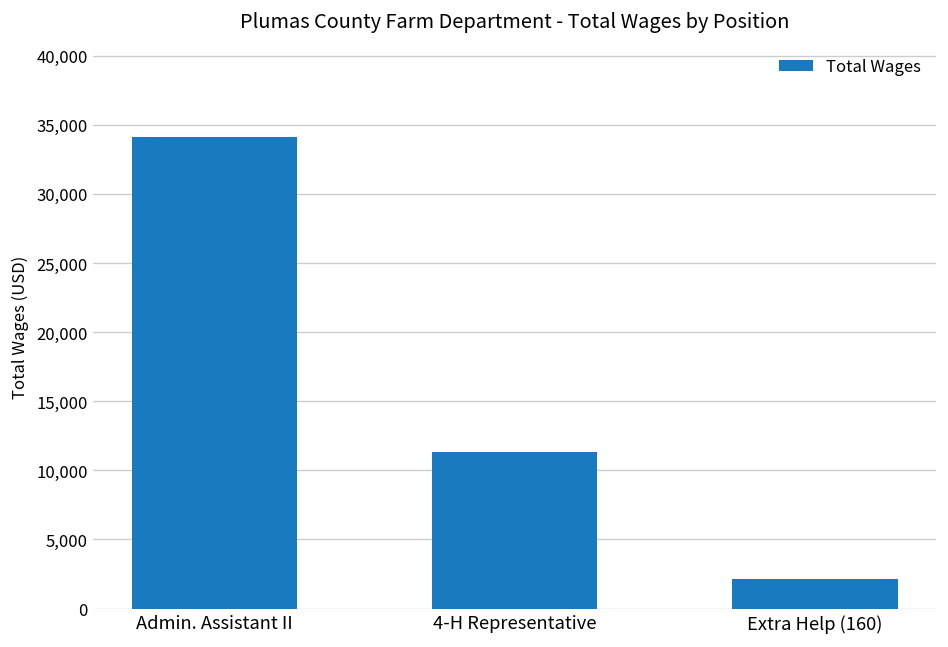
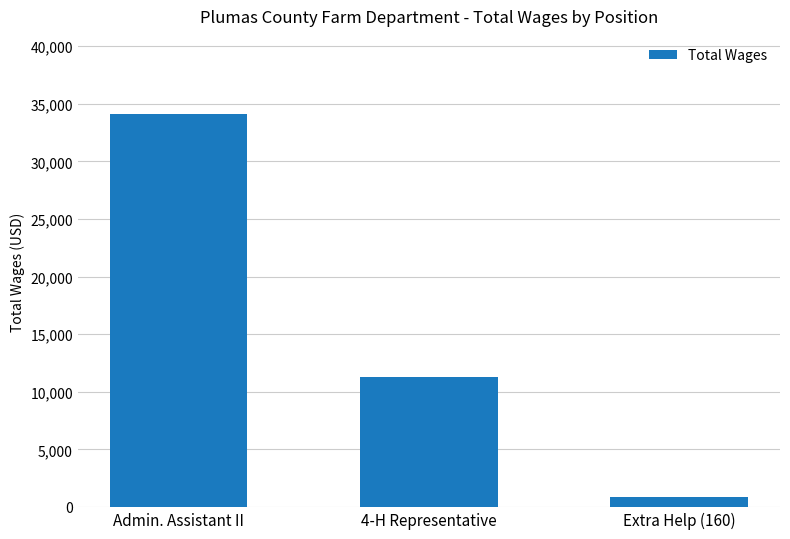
  {
    "Admin. Assistant II": "34,100",
    "4-H Representative": "11,300",
-   "Extra Help (160)": "2,100"
+   "Extra Help (160)": "800"
  }
